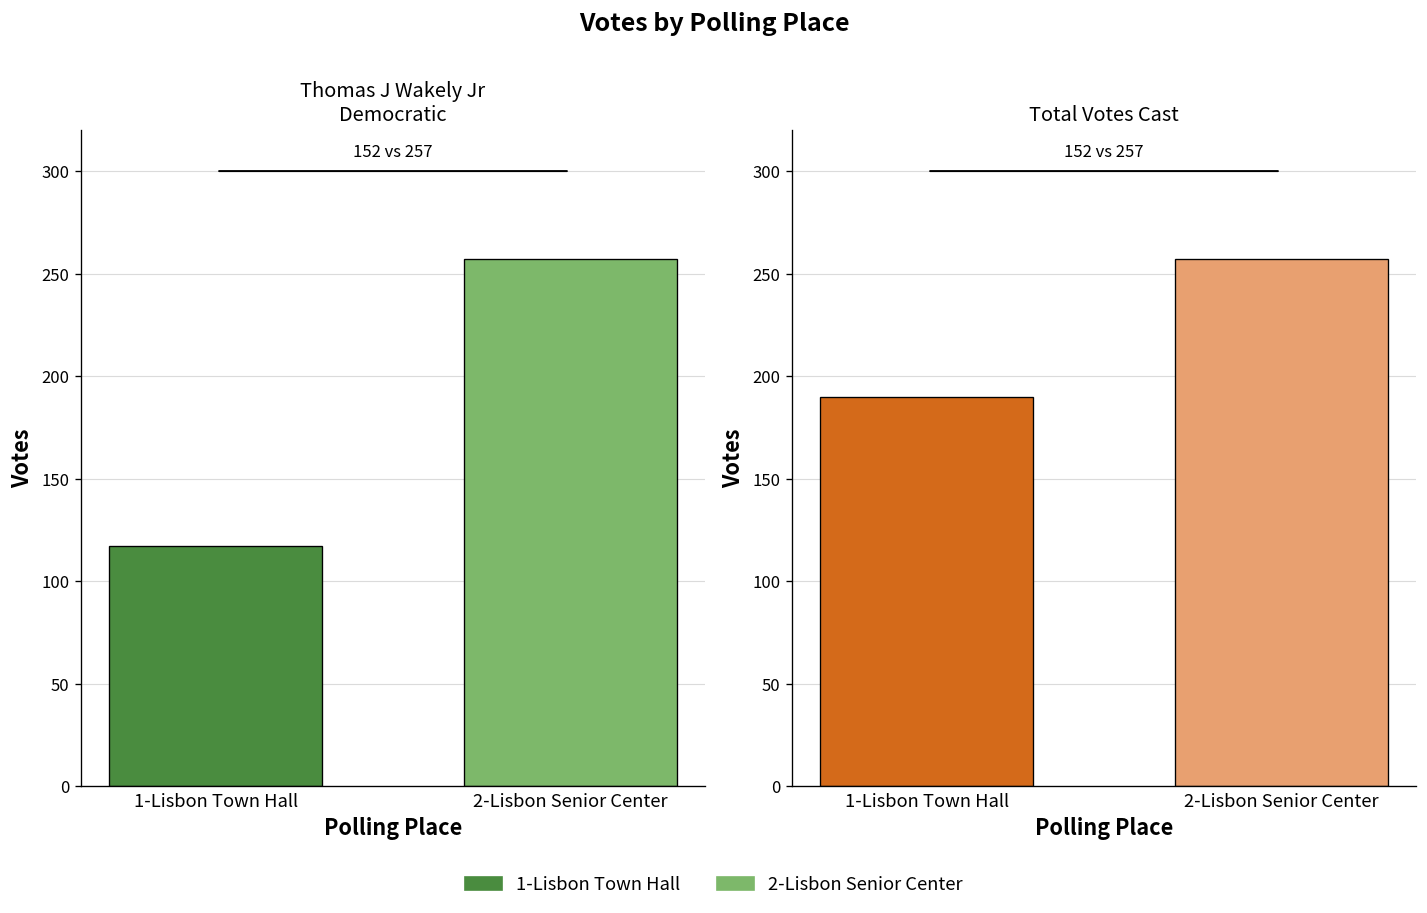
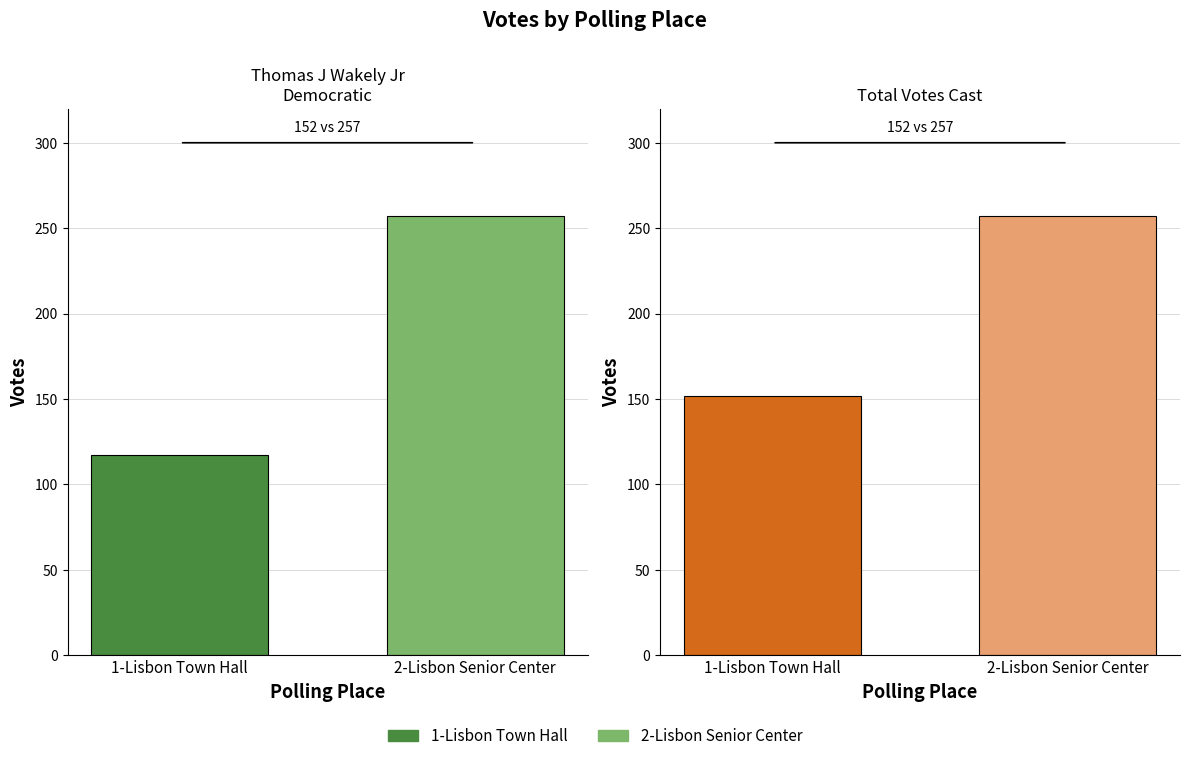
  {
    "Thomas J Wakely Jr Democratic": {
      "1-Lisbon Town Hall": 117,
      "2-Lisbon Senior Center": 257
    },
    "Total Votes Cast": {
-     "1-Lisbon Town Hall": 190,
+     "1-Lisbon Town Hall": 152,
      "2-Lisbon Senior Center": 257
    }
  }
